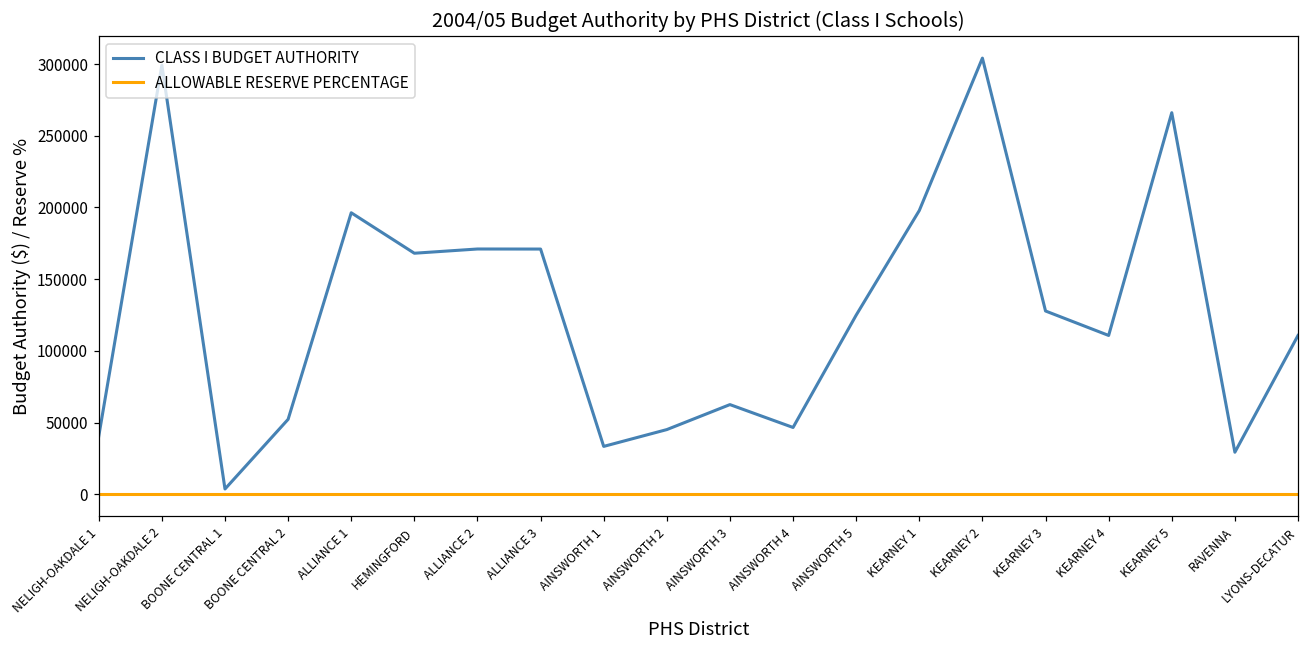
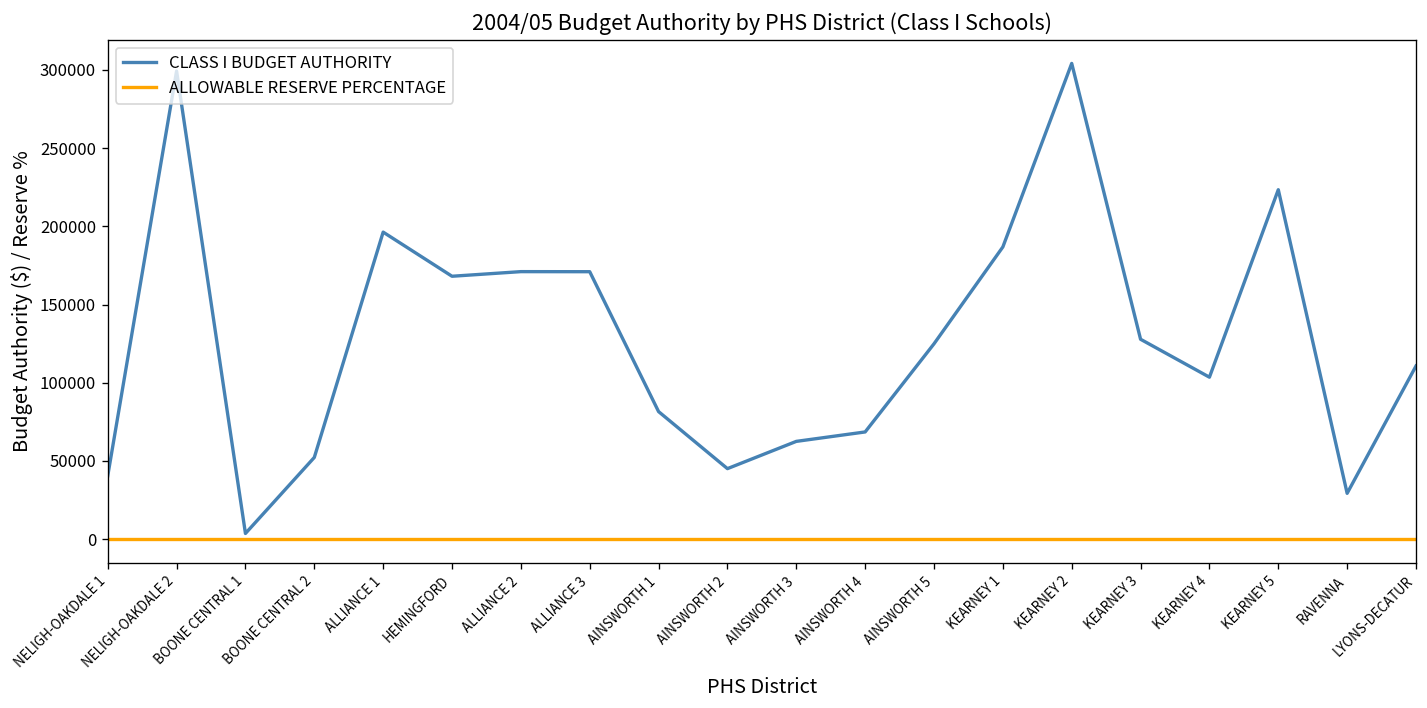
  {
    "CLASS I BUDGET AUTHORITY": {
      "NELIGH-OAKDALE 1": 40000,
      "BOONE CENTRAL 1": 4000,
      "BOONE CENTRAL 2": 52000,
      "ALLIANCE 1": 196000,
      "HEMINGFORD": 168000,
      "ALLIANCE 2": 171000,
      "ALLIANCE 3": 171000,
-     "AINSWORTH 1": 33000,
+     "AINSWORTH 1": 82000,
      "AINSWORTH 2": 45000,
      "AINSWORTH 3": 63000,
-     "AINSWORTH 4": 47000,
+     "AINSWORTH 4": 69000,
      "AINSWORTH 5": 125000,
-     "KEARNEY 1": 198000,
+     "KEARNEY 1": 187000,
      "KEARNEY 2": 304000,
      "KEARNEY 3": 128000,
-     "KEARNEY 4": 111000,
-     "KEARNEY 5": 266000,
+     "KEARNEY 4": 104000,
+     "KEARNEY 5": 223000,
      "RAVENNA": 29000,
      "LYONS-DECATUR": 111000
    },
    "ALLOWABLE RESERVE PERCENTAGE": {
      "NELIGH-OAKDALE 1": 0,
      "NELIGH-OAKDALE 2": 0,
      "BOONE CENTRAL 1": 0,
      "BOONE CENTRAL 2": 0,
      "ALLIANCE 1": 0,
      "HEMINGFORD": 0,
      "ALLIANCE 2": 0,
      "ALLIANCE 3": 0,
      "AINSWORTH 1": 0,
      "AINSWORTH 2": 0,
      "AINSWORTH 3": 0,
      "AINSWORTH 4": 0,
      "AINSWORTH 5": 0,
      "KEARNEY 1": 0,
      "KEARNEY 2": 0,
      "KEARNEY 3": 0,
      "KEARNEY 4": 0,
      "KEARNEY 5": 0,
      "RAVENNA": 0,
      "LYONS-DECATUR": 0
    }
  }
